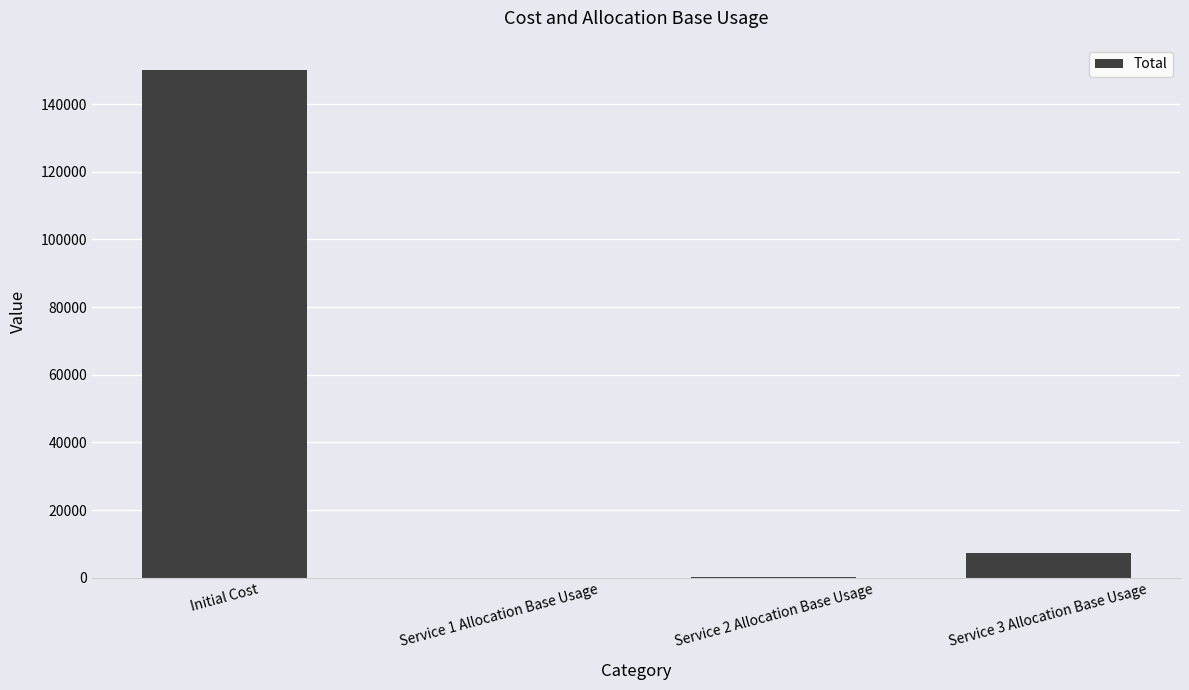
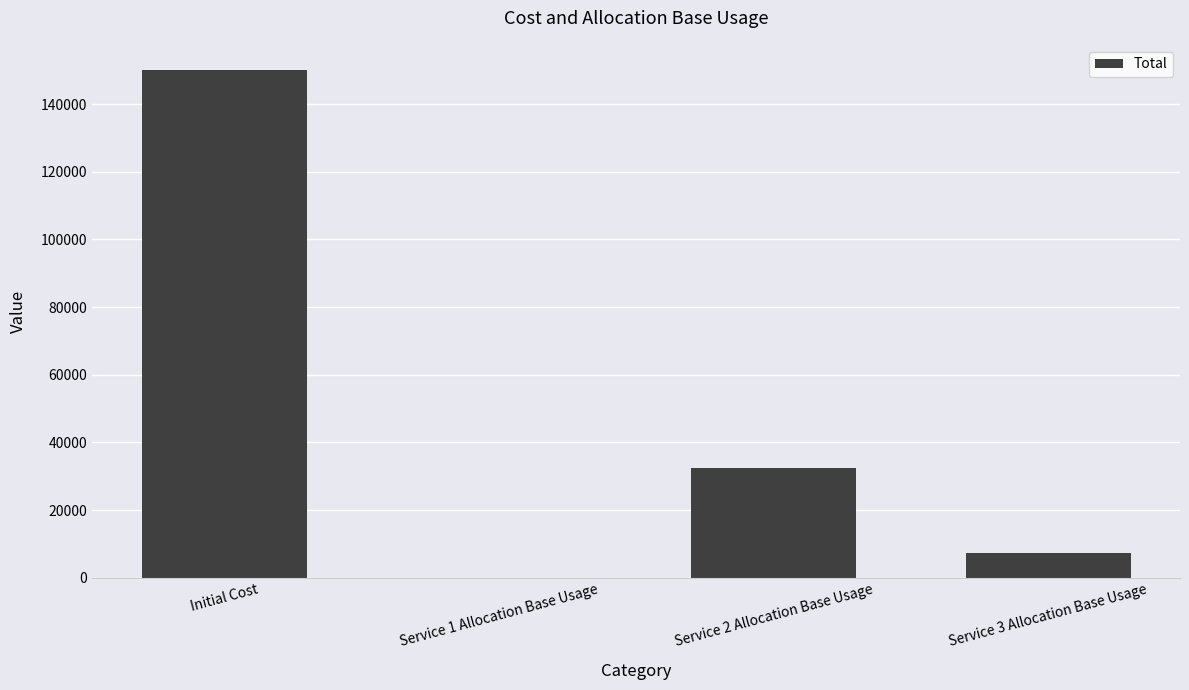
  {
    "Initial Cost": 150000,
-   "Service 2 Allocation Base Usage": 0,
+   "Service 2 Allocation Base Usage": 32000,
    "Service 3 Allocation Base Usage": 7000
  }
